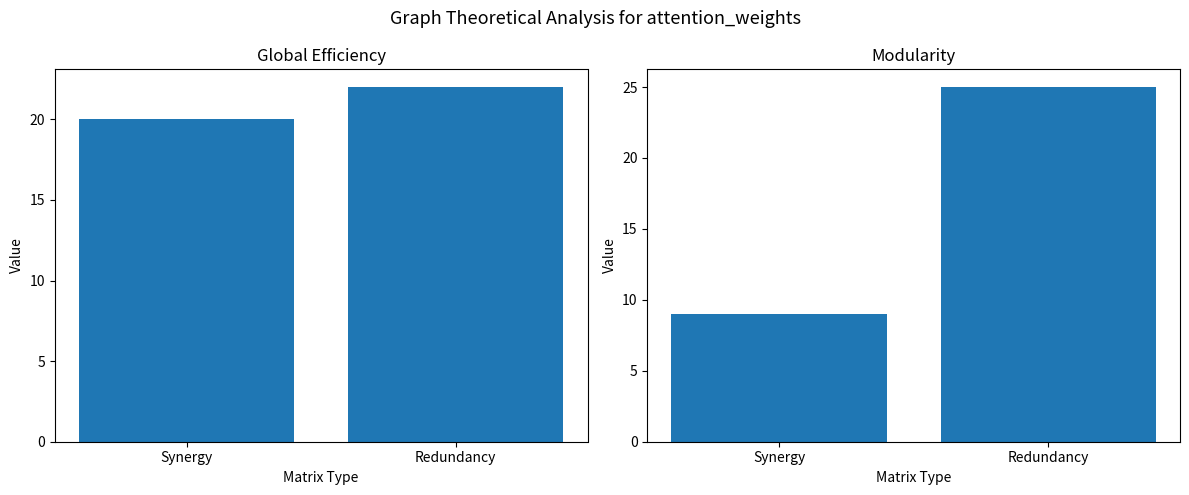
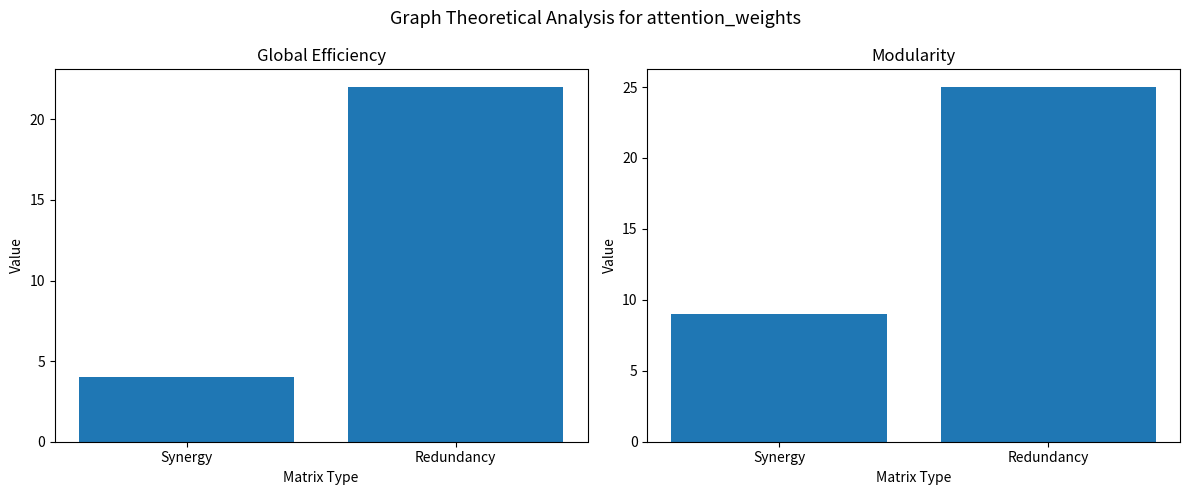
  {
    "Global Efficiency": {
-     "Synergy": 20,
+     "Synergy": 4,
      "Redundancy": 22
    },
    "Modularity": {
      "Synergy": 9.0,
      "Redundancy": 25.0
    }
  }
